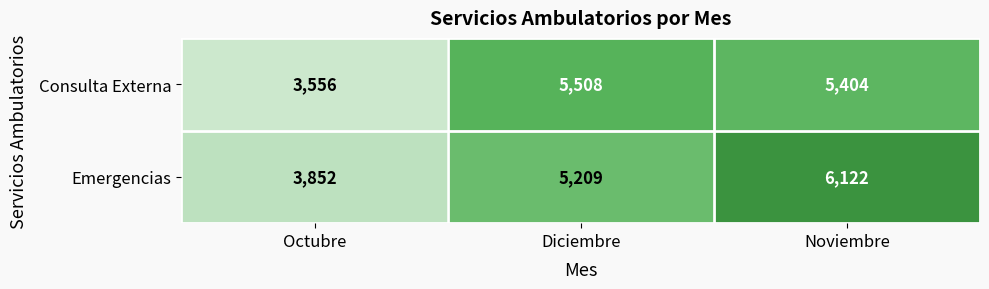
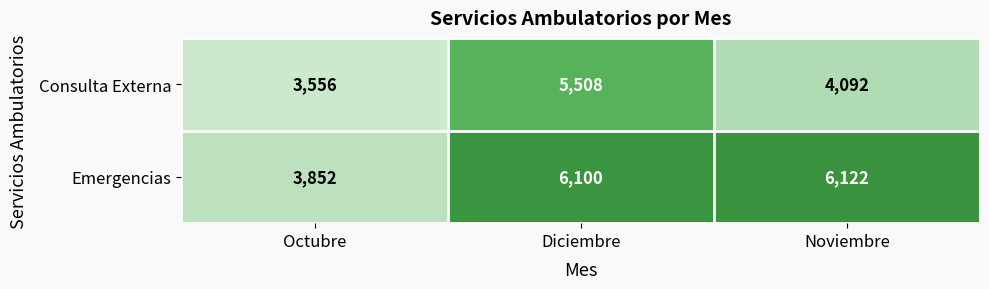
  {
    "Consulta Externa": {
      "Octubre": "3,556",
      "Diciembre": "5,508",
-     "Noviembre": "5,404"
+     "Noviembre": "4,092"
    },
    "Emergencias": {
      "Octubre": "3,852",
-     "Diciembre": "5,209",
+     "Diciembre": "6,100",
      "Noviembre": "6,122"
    }
  }
